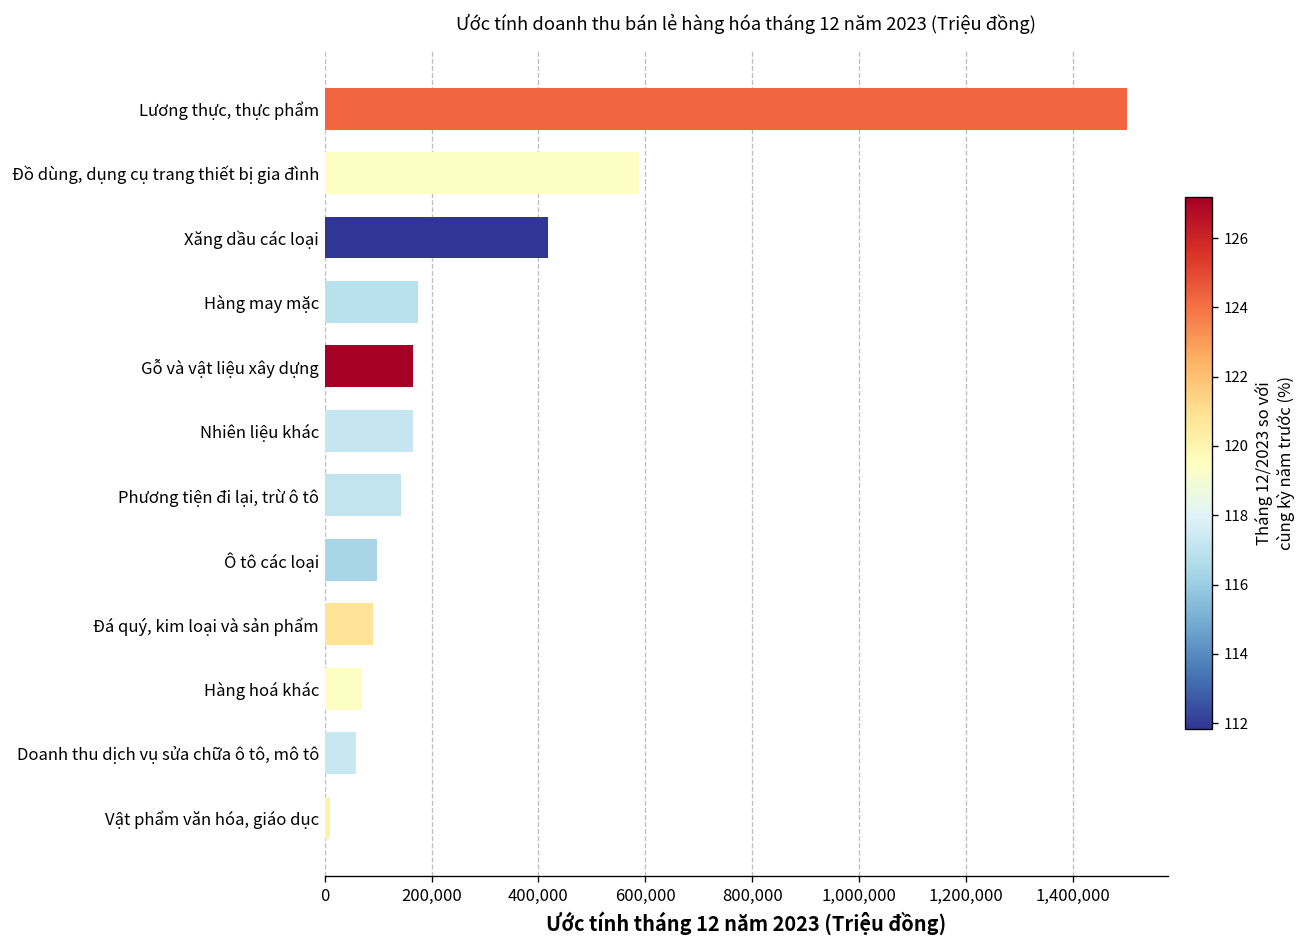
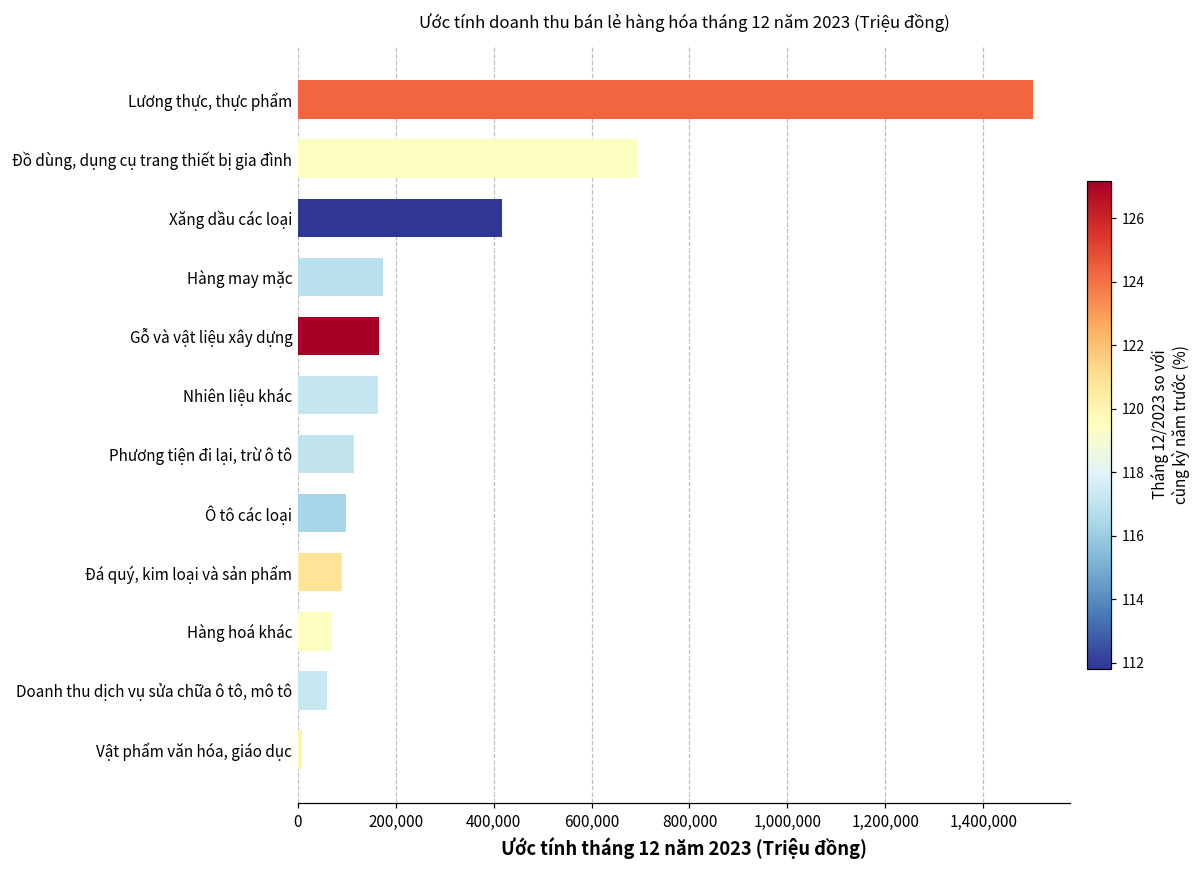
  {
    "Lương thực, thực phẩm": "1,500,000",
-   "Đồ dùng, dụng cụ trang thiết bị gia đình": "590,000",
+   "Đồ dùng, dụng cụ trang thiết bị gia đình": "700,000",
    "Xăng dầu các loại": "420,000",
    "Hàng may mặc": "170,000",
    "Gỗ và vật liệu xây dựng": "170,000",
    "Nhiên liệu khác": "170,000",
-   "Phương tiện đi lại, trừ ô tô": "140,000",
+   "Phương tiện đi lại, trừ ô tô": "120,000",
    "Ô tô các loại": "100,000",
    "Đá quý, kim loại và sản phẩm": "90,000",
    "Hàng hoá khác": "70,000",
    "Doanh thu dịch vụ sửa chữa ô tô, mô tô": "60,000",
    "Vật phẩm văn hóa, giáo dục": "10,000"
  }
